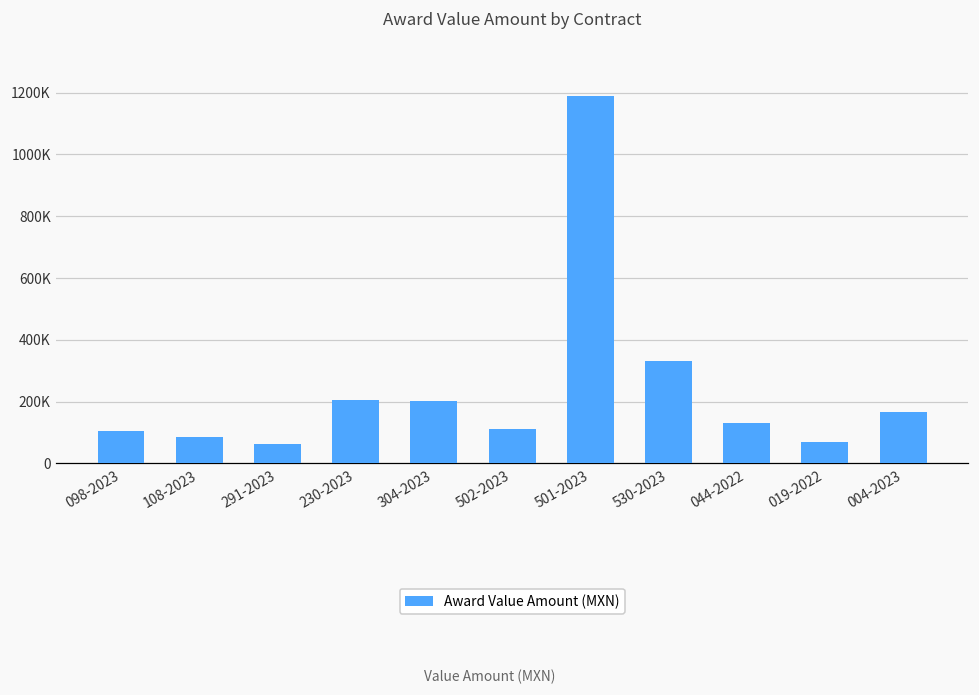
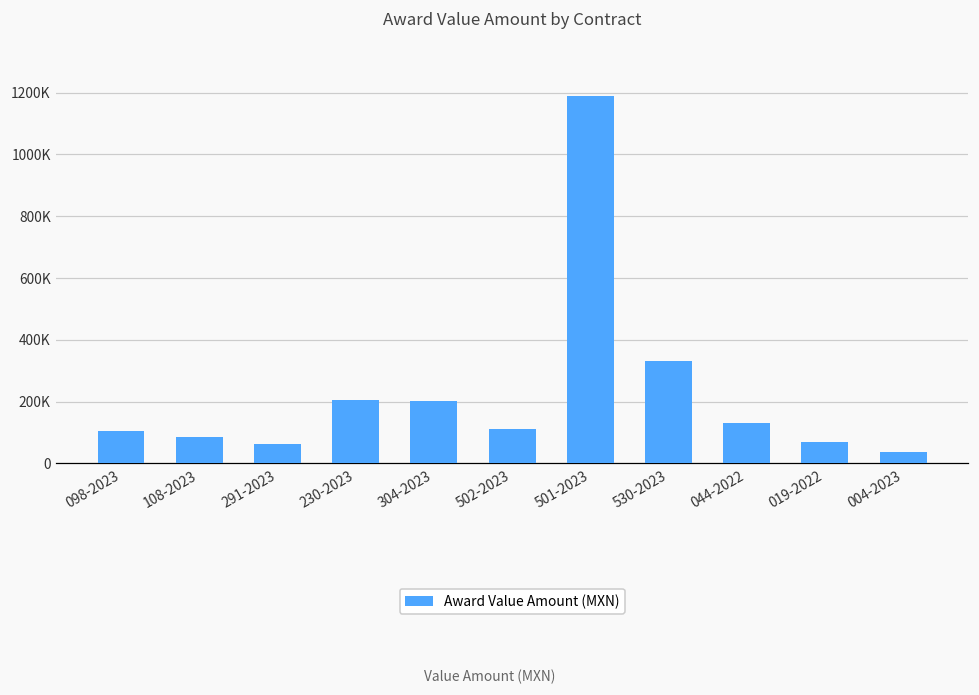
  {
    "098-2023": 100000,
    "108-2023": 90000,
    "291-2023": 60000,
    "230-2023": 210000,
    "304-2023": 200000,
    "502-2023": 110000,
    "501-2023": 1190000,
    "530-2023": 330000,
    "044-2022": 130000,
    "019-2022": 70000,
-   "004-2023": 160000
+   "004-2023": 40000
  }
